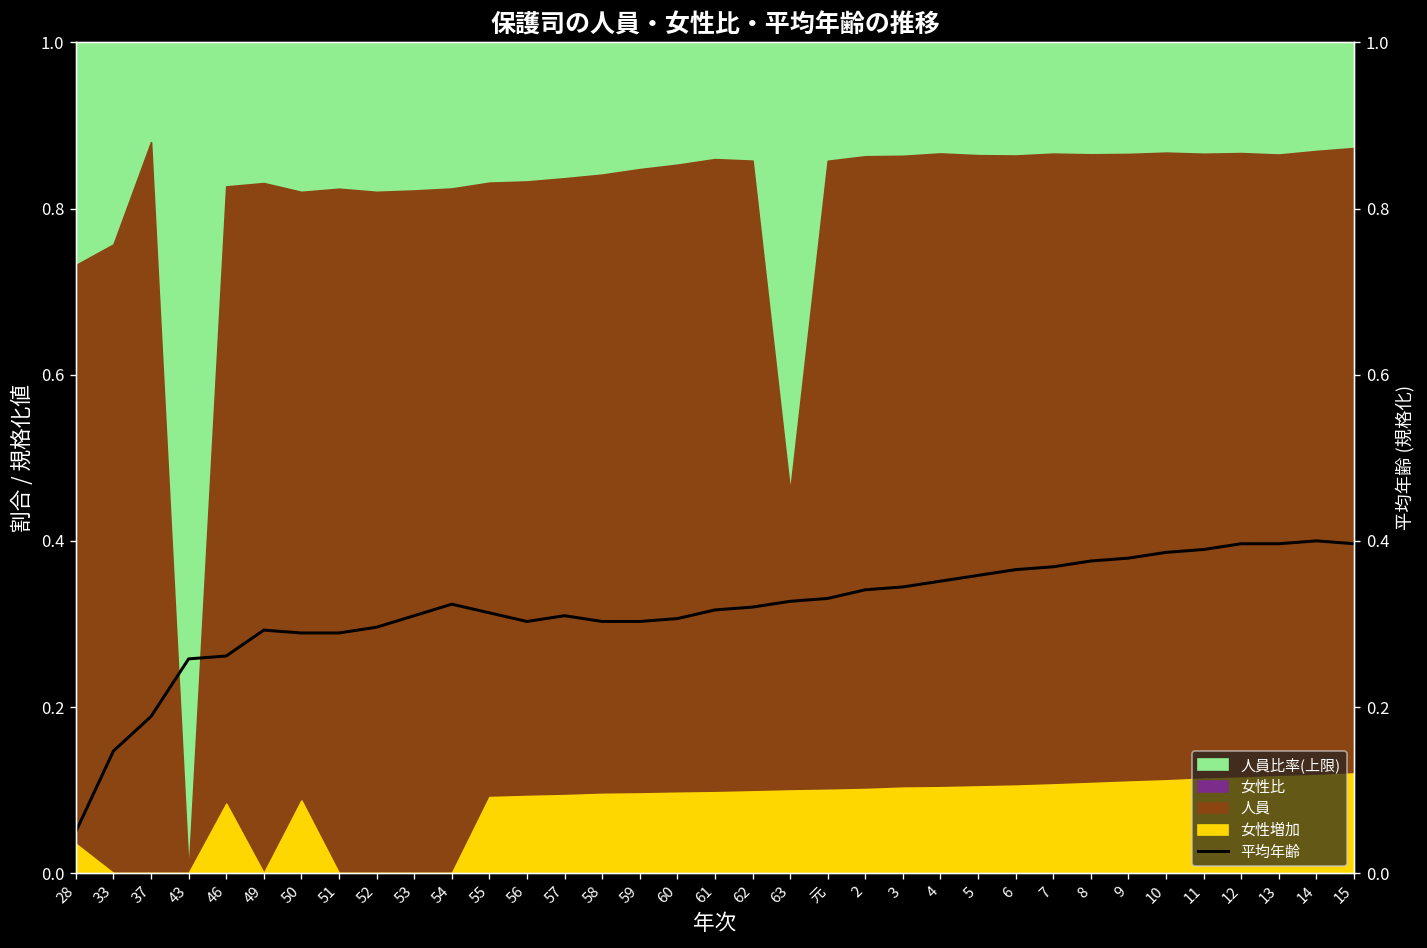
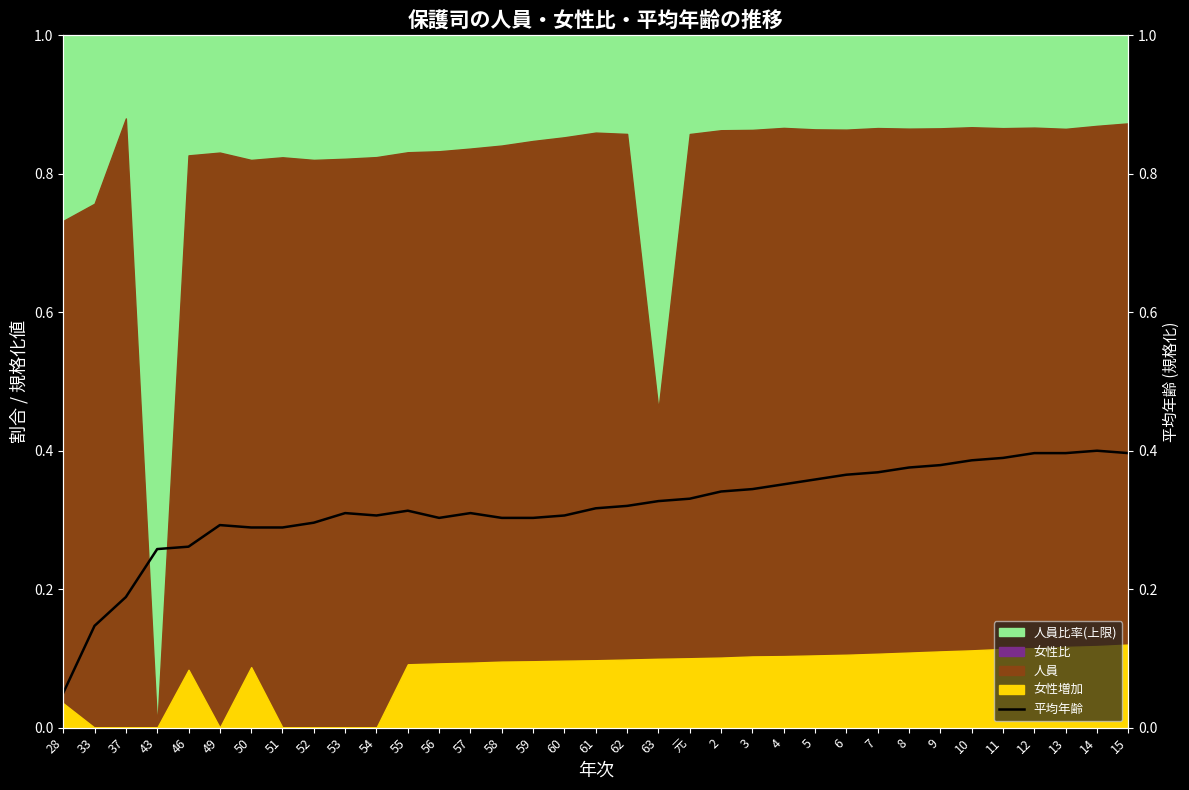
  {
    "平均年齢": {
      "28": 0.05,
      "33": 0.15,
      "37": 0.19,
      "43": 0.26,
      "46": 0.26,
      "49": 0.29,
      "50": 0.29,
      "51": 0.29,
      "52": 0.30,
      "53": 0.31,
-     "54": 0.32,
+     "54": 0.31,
      "55": 0.31,
      "56": 0.30,
      "57": 0.31,
      "58": 0.30,
      "59": 0.30,
      "60": 0.31,
      "61": 0.32,
      "62": 0.32,
      "63": 0.33,
      "元": 0.33,
      "2": 0.34,
      "3": 0.34,
      "4": 0.35,
      "5": 0.36,
      "6": 0.37,
      "7": 0.37,
      "8": 0.38,
      "9": 0.38,
      "10": 0.39,
      "11": 0.39,
      "12": 0.40,
      "13": 0.40,
      "14": 0.40,
      "15": 0.40
    },
    "人員比率(上限)": {
      "28": 1.00,
      "33": 1.00,
      "37": 1.00,
      "43": 1.00,
      "46": 1.00,
      "49": 1.00,
      "50": 1.00,
      "51": 1.00,
      "52": 1.00,
      "53": 1.00,
      "54": 1.00,
      "55": 1.00,
      "56": 1.00,
      "57": 1.00,
      "58": 1.00,
      "59": 1.00,
      "60": 1.00,
      "61": 1.00,
      "62": 1.00,
      "63": 1.00,
      "元": 1.00,
      "2": 1.00,
      "3": 1.00,
      "4": 1.00,
      "5": 1.00,
      "6": 1.00,
      "7": 1.00,
      "8": 1.00,
      "9": 1.00,
      "10": 1.00,
      "11": 1.00,
      "12": 1.00,
      "13": 1.00,
      "14": 1.00,
      "15": 1.00
    },
    "人員": {
      "28": 0.73,
      "33": 0.76,
      "37": 0.88,
      "46": 0.83,
      "49": 0.83,
      "50": 0.82,
      "51": 0.82,
      "52": 0.82,
      "53": 0.82,
      "54": 0.82,
      "55": 0.83,
      "56": 0.83,
      "57": 0.84,
      "58": 0.84,
      "59": 0.85,
      "60": 0.85,
      "61": 0.86,
      "62": 0.86,
      "63": 0.46,
      "元": 0.86,
      "2": 0.86,
      "3": 0.86,
      "4": 0.87,
      "5": 0.86,
      "6": 0.86,
      "7": 0.87,
      "8": 0.87,
      "9": 0.87,
      "10": 0.87,
      "11": 0.87,
      "12": 0.87,
      "13": 0.86,
      "14": 0.87,
      "15": 0.87
    },
    "女性増加": {
      "28": 0.04,
      "33": 0.00,
      "37": 0.00,
      "46": 0.08,
      "49": 0.00,
      "50": 0.09,
      "51": 0.00,
      "52": 0.00,
      "53": 0.00,
      "54": 0.00,
      "55": 0.09,
      "56": 0.09,
      "57": 0.09,
      "58": 0.10,
      "59": 0.10,
      "60": 0.10,
      "61": 0.10,
      "62": 0.10,
      "63": 0.10,
      "元": 0.10,
      "2": 0.10,
      "3": 0.10,
      "4": 0.10,
      "5": 0.10,
      "6": 0.11,
      "7": 0.11,
      "8": 0.11,
      "9": 0.11,
      "10": 0.11,
      "15": 0.12
    }
  }
